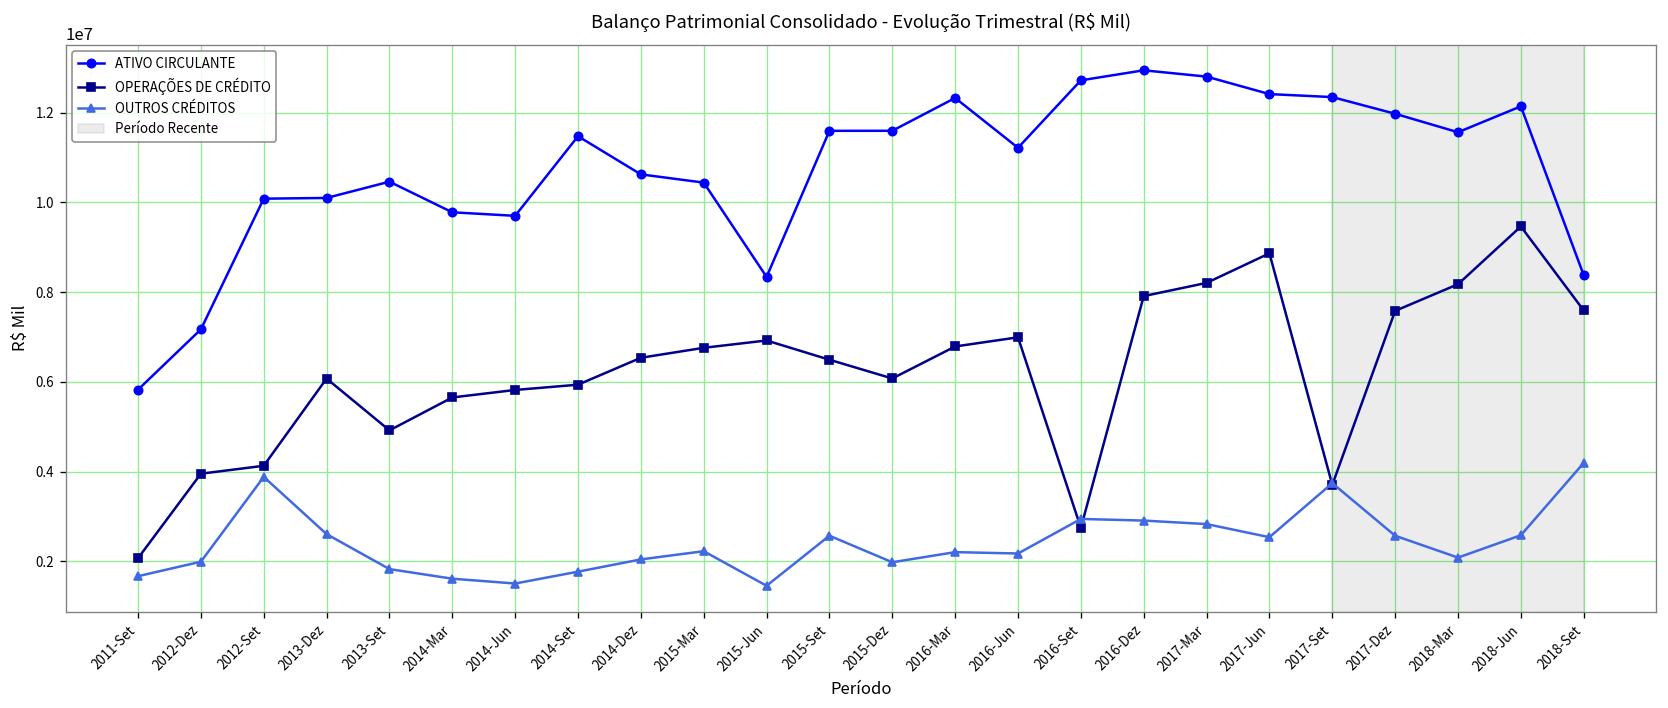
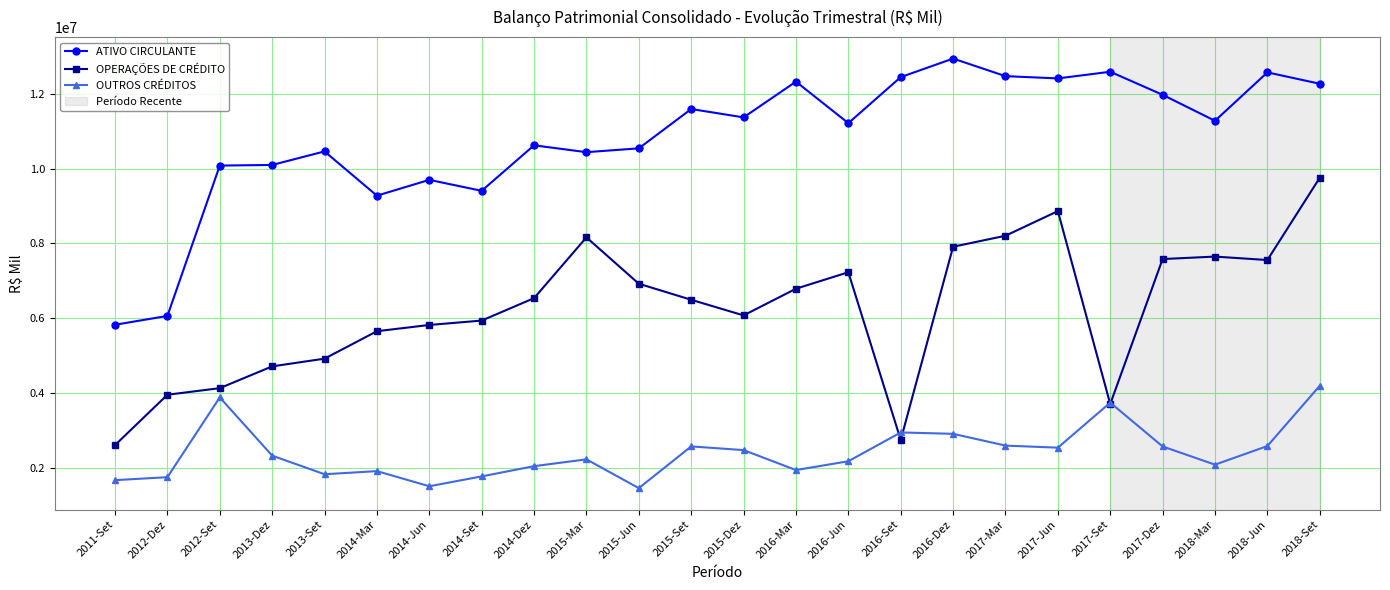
  {
    "ATIVO CIRCULANTE": {
      "2011-Set": 5800000,
-     "2012-Dez": 7200000,
+     "2012-Dez": 6100000,
      "2012-Set": 10100000,
      "2013-Dez": 10100000,
      "2013-Set": 10500000,
-     "2014-Mar": 9800000,
+     "2014-Mar": 9300000,
      "2014-Jun": 9700000,
-     "2014-Set": 11500000,
+     "2014-Set": 9400000,
      "2014-Dez": 10600000,
      "2015-Mar": 10400000,
-     "2015-Jun": 8300000,
+     "2015-Jun": 10500000,
      "2015-Set": 11600000,
-     "2015-Dez": 11600000,
+     "2015-Dez": 11400000,
      "2016-Mar": 12300000,
      "2016-Jun": 11200000,
-     "2016-Set": 12700000,
+     "2016-Set": 12400000,
      "2016-Dez": 12900000,
-     "2017-Mar": 12800000,
+     "2017-Mar": 12500000,
      "2017-Jun": 12400000,
-     "2017-Set": 12300000,
+     "2017-Set": 12600000,
      "2017-Dez": 12000000,
-     "2018-Mar": 11600000,
-     "2018-Jun": 12100000,
-     "2018-Set": 8400000
+     "2018-Mar": 11300000,
+     "2018-Jun": 12600000,
+     "2018-Set": 12300000
    },
    "OPERAÇÕES DE CRÉDITO": {
-     "2011-Set": 2100000,
+     "2011-Set": 2600000,
      "2012-Dez": 4000000,
      "2012-Set": 4100000,
-     "2013-Dez": 6100000,
+     "2013-Dez": 4700000,
      "2013-Set": 4900000,
      "2014-Mar": 5700000,
      "2014-Jun": 5800000,
      "2014-Set": 5900000,
      "2014-Dez": 6500000,
-     "2015-Mar": 6800000,
+     "2015-Mar": 8200000,
      "2015-Jun": 6900000,
      "2015-Set": 6500000,
      "2015-Dez": 6100000,
      "2016-Mar": 6800000,
-     "2016-Jun": 7000000,
+     "2016-Jun": 7200000,
      "2016-Set": 2700000,
      "2016-Dez": 7900000,
      "2017-Mar": 8200000,
      "2017-Jun": 8900000,
      "2017-Dez": 7600000,
-     "2018-Mar": 8200000,
-     "2018-Jun": 9500000,
-     "2018-Set": 7600000
+     "2018-Mar": 7600000,
+     "2018-Jun": 7600000,
+     "2018-Set": 9800000
    },
    "OUTROS CRÉDITOS": {
      "2011-Set": 1700000,
-     "2012-Dez": 2000000,
+     "2012-Dez": 1800000,
      "2012-Set": 3900000,
-     "2013-Dez": 2600000,
+     "2013-Dez": 2300000,
      "2013-Set": 1800000,
-     "2014-Mar": 1600000,
+     "2014-Mar": 1900000,
      "2014-Jun": 1500000,
      "2014-Set": 1800000,
      "2014-Dez": 2000000,
      "2015-Mar": 2200000,
      "2015-Jun": 1500000,
      "2015-Set": 2600000,
-     "2015-Dez": 2000000,
-     "2016-Mar": 2200000,
+     "2015-Dez": 2500000,
+     "2016-Mar": 1900000,
      "2016-Jun": 2200000,
      "2016-Set": 2900000,
      "2016-Dez": 2900000,
-     "2017-Mar": 2800000,
+     "2017-Mar": 2600000,
      "2017-Jun": 2500000,
      "2017-Dez": 2600000,
      "2018-Mar": 2100000,
      "2018-Jun": 2600000,
      "2018-Set": 4200000
    }
  }
